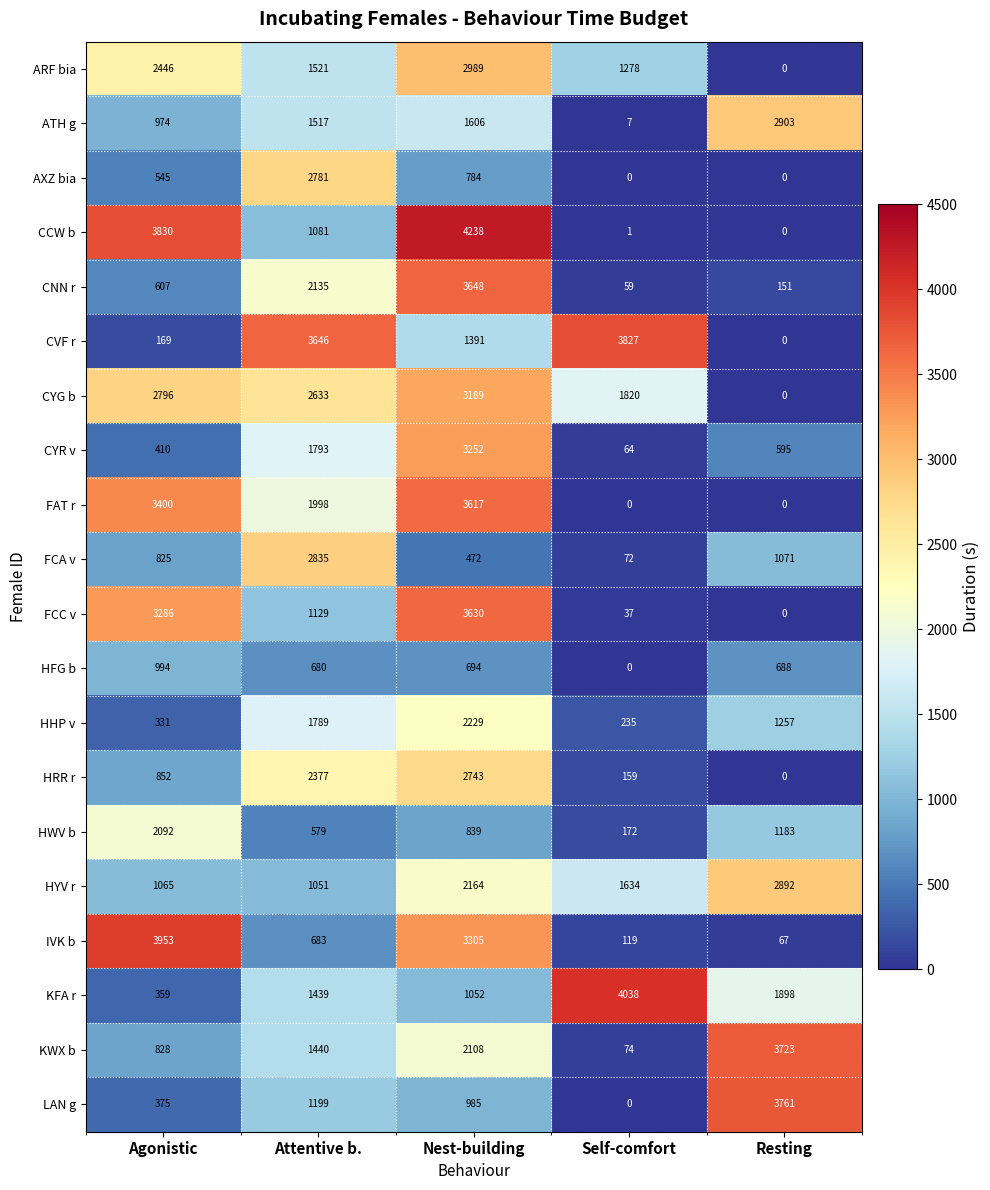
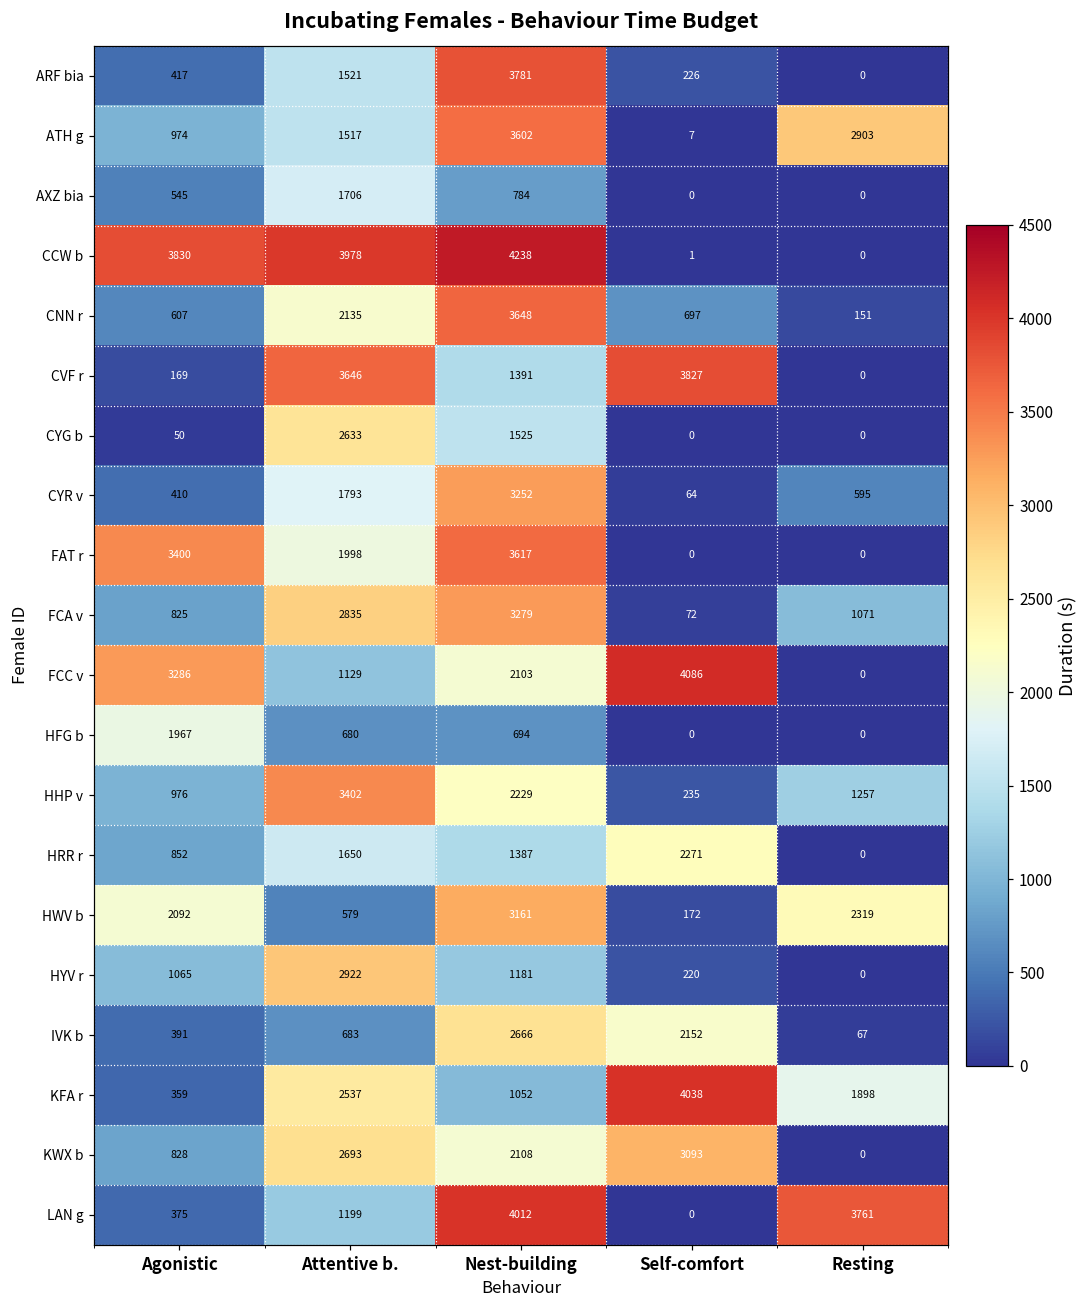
  {
    "ARF bia": {
-     "Agonistic": 2446,
+     "Agonistic": 417,
      "Attentive b.": 1521,
-     "Nest-building": 2989,
-     "Self-comfort": 1278,
+     "Nest-building": 3781,
+     "Self-comfort": 226,
      "Resting": 0
    },
    "ATH g": {
      "Agonistic": 974,
      "Attentive b.": 1517,
-     "Nest-building": 1606,
+     "Nest-building": 3602,
      "Self-comfort": 7,
      "Resting": 2903
    },
    "AXZ bia": {
      "Agonistic": 545,
-     "Attentive b.": 2781,
+     "Attentive b.": 1706,
      "Nest-building": 784,
      "Self-comfort": 0,
      "Resting": 0
    },
    "CCW b": {
      "Agonistic": 3830,
-     "Attentive b.": 1081,
+     "Attentive b.": 3978,
      "Nest-building": 4238,
      "Self-comfort": 1,
      "Resting": 0
    },
    "CNN r": {
      "Agonistic": 607,
      "Attentive b.": 2135,
      "Nest-building": 3648,
-     "Self-comfort": 59,
+     "Self-comfort": 697,
      "Resting": 151
    },
    "CVF r": {
      "Agonistic": 169,
      "Attentive b.": 3646,
      "Nest-building": 1391,
      "Self-comfort": 3827,
      "Resting": 0
    },
    "CYG b": {
-     "Agonistic": 2796,
+     "Agonistic": 50,
      "Attentive b.": 2633,
-     "Nest-building": 3189,
-     "Self-comfort": 1820,
+     "Nest-building": 1525,
+     "Self-comfort": 0,
      "Resting": 0
    },
    "CYR v": {
      "Agonistic": 410,
      "Attentive b.": 1793,
      "Nest-building": 3252,
      "Self-comfort": 64,
      "Resting": 595
    },
    "FAT r": {
      "Agonistic": 3400,
      "Attentive b.": 1998,
      "Nest-building": 3617,
      "Self-comfort": 0,
      "Resting": 0
    },
    "FCA v": {
      "Agonistic": 825,
      "Attentive b.": 2835,
-     "Nest-building": 472,
+     "Nest-building": 3279,
      "Self-comfort": 72,
      "Resting": 1071
    },
    "FCC v": {
      "Agonistic": 3286,
      "Attentive b.": 1129,
-     "Nest-building": 3630,
-     "Self-comfort": 37,
+     "Nest-building": 2103,
+     "Self-comfort": 4086,
      "Resting": 0
    },
    "HFG b": {
-     "Agonistic": 994,
+     "Agonistic": 1967,
      "Attentive b.": 680,
      "Nest-building": 694,
      "Self-comfort": 0,
-     "Resting": 688
+     "Resting": 0
    },
    "HHP v": {
-     "Agonistic": 331,
-     "Attentive b.": 1789,
+     "Agonistic": 976,
+     "Attentive b.": 3402,
      "Nest-building": 2229,
      "Self-comfort": 235,
      "Resting": 1257
    },
    "HRR r": {
      "Agonistic": 852,
-     "Attentive b.": 2377,
-     "Nest-building": 2743,
-     "Self-comfort": 159,
+     "Attentive b.": 1650,
+     "Nest-building": 1387,
+     "Self-comfort": 2271,
      "Resting": 0
    },
    "HWV b": {
      "Agonistic": 2092,
      "Attentive b.": 579,
-     "Nest-building": 839,
+     "Nest-building": 3161,
      "Self-comfort": 172,
-     "Resting": 1183
+     "Resting": 2319
    },
    "HYV r": {
      "Agonistic": 1065,
-     "Attentive b.": 1051,
-     "Nest-building": 2164,
-     "Self-comfort": 1634,
-     "Resting": 2892
+     "Attentive b.": 2922,
+     "Nest-building": 1181,
+     "Self-comfort": 220,
+     "Resting": 0
    },
    "IVK b": {
-     "Agonistic": 3953,
+     "Agonistic": 391,
      "Attentive b.": 683,
-     "Nest-building": 3305,
-     "Self-comfort": 119,
+     "Nest-building": 2666,
+     "Self-comfort": 2152,
      "Resting": 67
    },
    "KFA r": {
      "Agonistic": 359,
-     "Attentive b.": 1439,
+     "Attentive b.": 2537,
      "Nest-building": 1052,
      "Self-comfort": 4038,
      "Resting": 1898
    },
    "KWX b": {
      "Agonistic": 828,
-     "Attentive b.": 1440,
+     "Attentive b.": 2693,
      "Nest-building": 2108,
-     "Self-comfort": 74,
-     "Resting": 3723
+     "Self-comfort": 3093,
+     "Resting": 0
    },
    "LAN g": {
      "Agonistic": 375,
      "Attentive b.": 1199,
-     "Nest-building": 985,
+     "Nest-building": 4012,
      "Self-comfort": 0,
      "Resting": 3761
    }
  }
